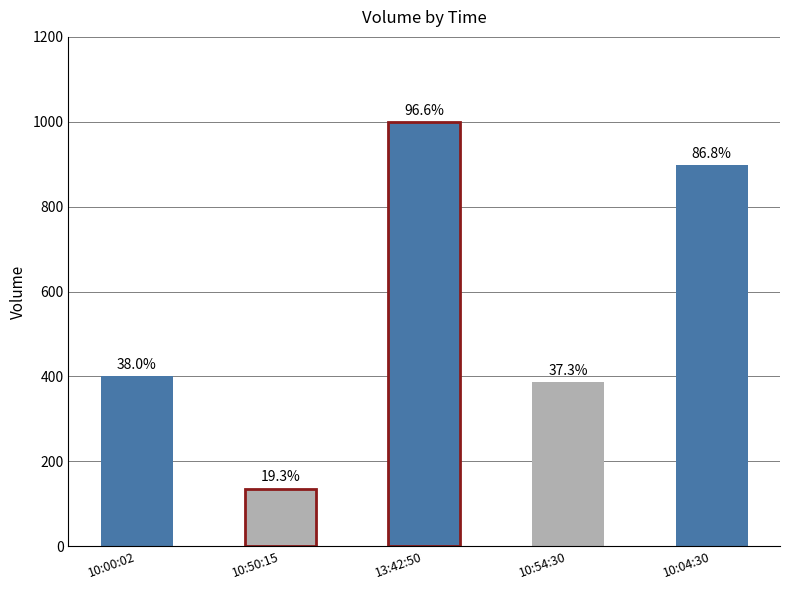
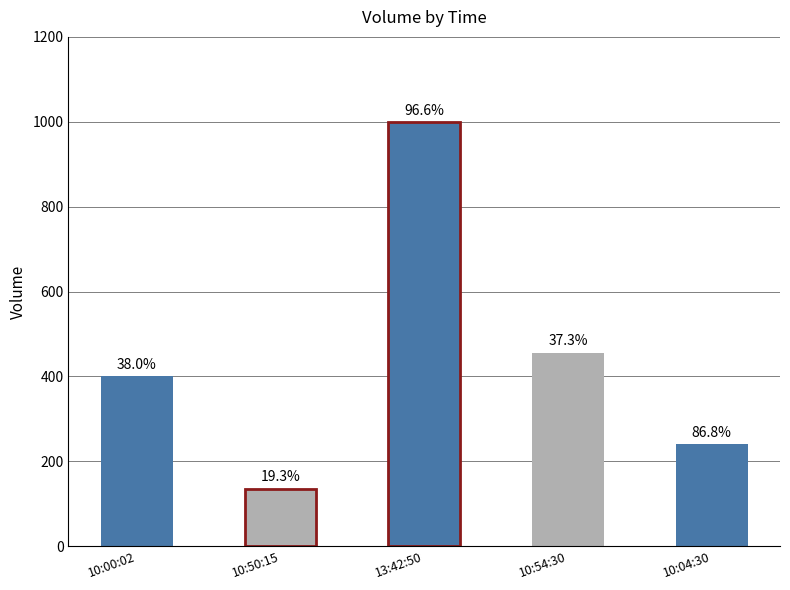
  {
-   "10:54:30": 390,
-   "10:04:30": 900
+   "10:54:30": 460,
+   "10:04:30": 240
  }
